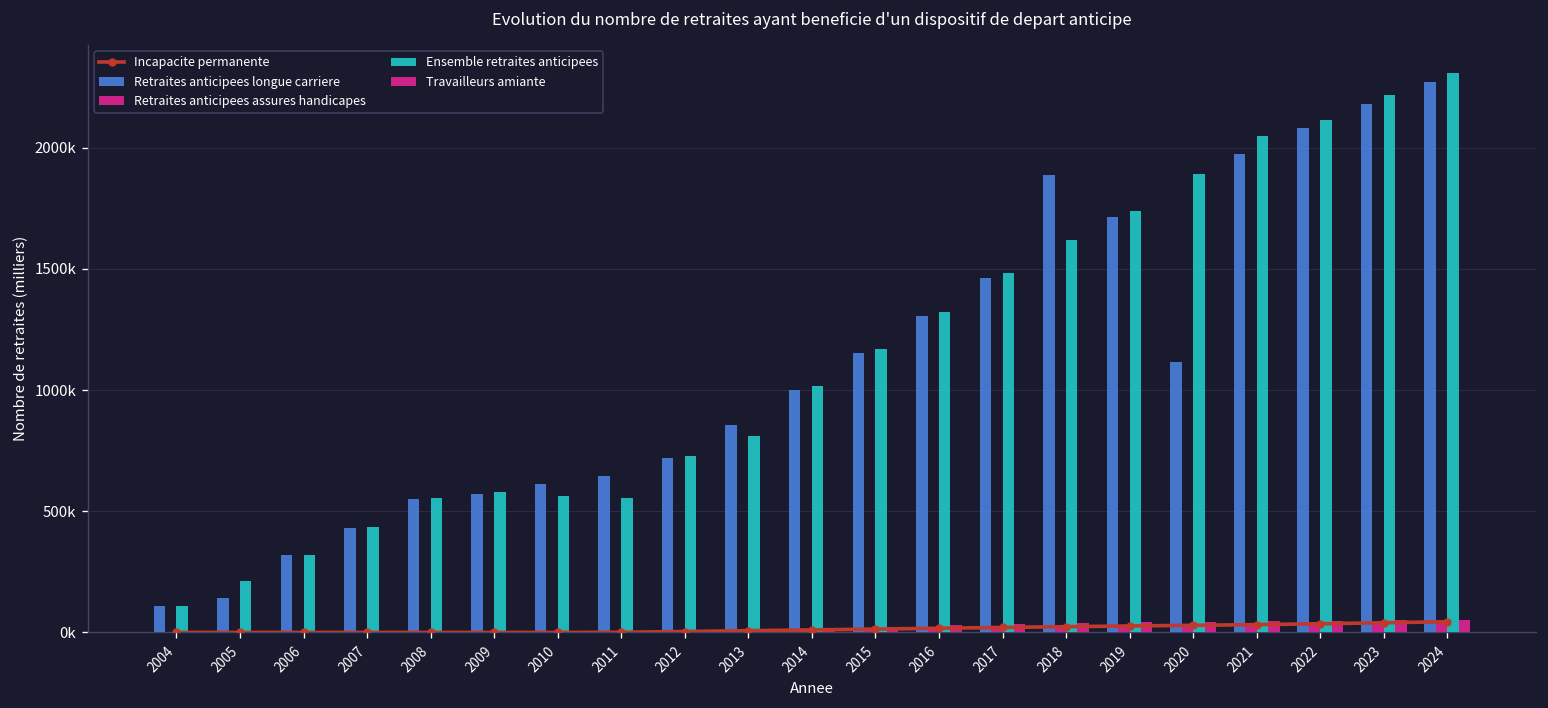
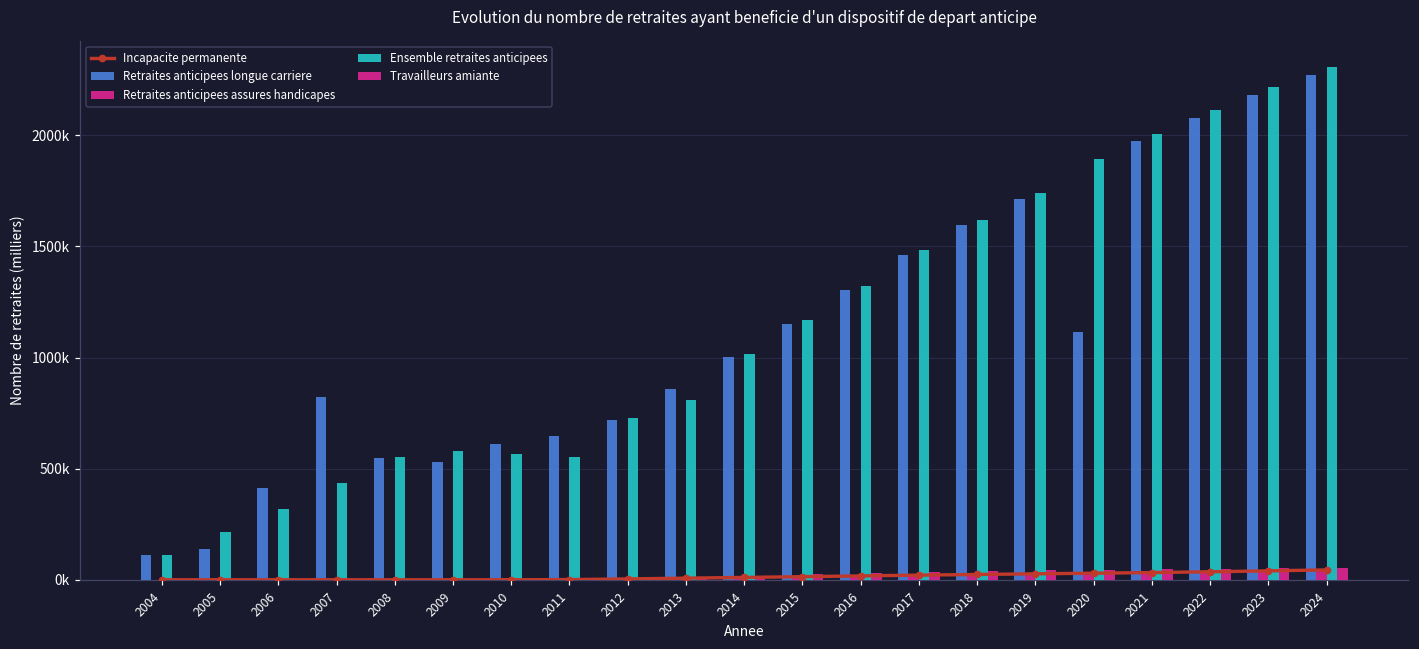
  {
    "Retraites anticipees longue carriere": {
      "2004": 110000,
      "2005": 140000,
-     "2006": 320000,
-     "2007": 430000,
+     "2006": 410000,
+     "2007": 820000,
      "2008": 550000,
-     "2009": 570000,
+     "2009": 530000,
      "2010": 610000,
      "2011": 640000,
      "2012": 720000,
      "2013": 860000,
      "2014": 1000000,
      "2015": 1150000,
      "2016": 1300000,
      "2017": 1460000,
-     "2018": 1890000,
+     "2018": 1600000,
      "2019": 1710000,
      "2020": 1120000,
      "2021": 1970000,
      "2022": 2080000,
      "2023": 2180000,
      "2024": 2270000
    },
    "Incapacite permanente": {
      "2004": 0,
      "2005": 0,
      "2006": 0,
      "2007": 0,
      "2008": 0,
      "2009": 0,
      "2010": 0,
      "2011": 0,
      "2012": 0,
      "2013": 10000,
      "2014": 10000,
      "2015": 10000,
      "2016": 20000,
      "2017": 20000,
      "2018": 20000,
      "2019": 30000,
      "2020": 30000,
      "2021": 30000,
      "2022": 40000,
      "2023": 40000,
      "2024": 40000
    },
    "Ensemble retraites anticipees": {
      "2004": 110000,
      "2005": 210000,
      "2006": 320000,
      "2007": 430000,
      "2008": 550000,
      "2009": 580000,
      "2010": 560000,
      "2011": 550000,
      "2012": 730000,
      "2013": 810000,
      "2014": 1020000,
      "2015": 1170000,
      "2016": 1320000,
      "2017": 1480000,
      "2018": 1620000,
      "2019": 1740000,
      "2020": 1890000,
-     "2021": 2050000,
+     "2021": 2000000,
      "2022": 2110000,
      "2023": 2220000,
      "2024": 2310000
    }
  }
